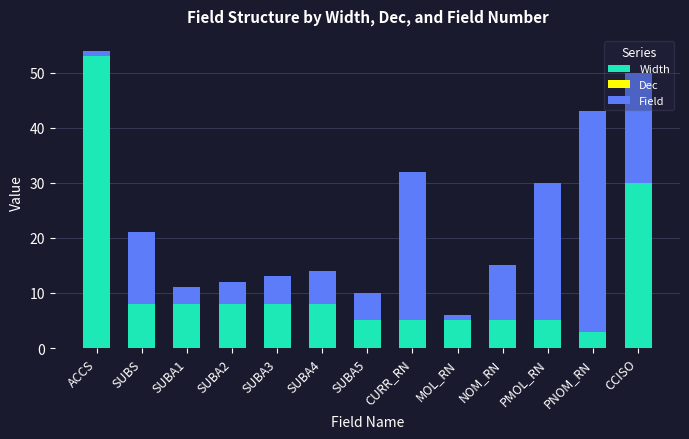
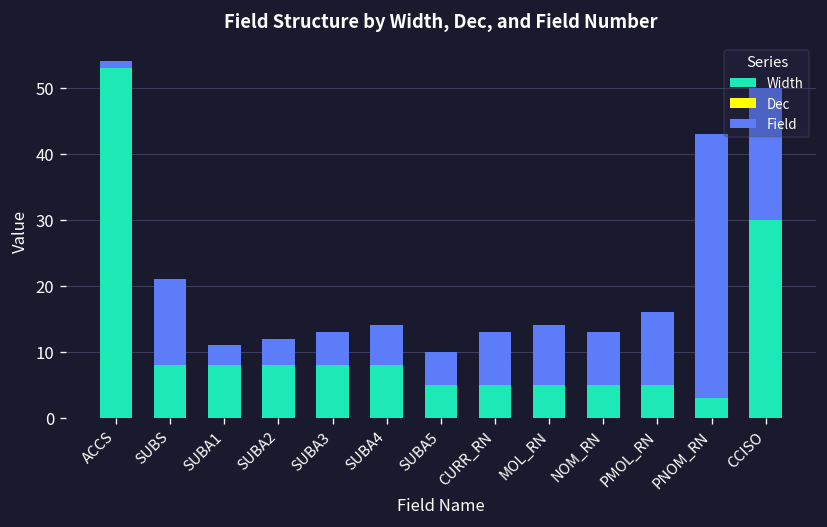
  {
    "Dec": {
      "ACCS": 53,
      "SUBS": 8,
      "SUBA1": 8,
      "SUBA2": 8,
      "SUBA3": 8,
      "SUBA4": 8,
      "SUBA5": 5,
      "CURR_RN": 5,
      "MOL_RN": 5,
      "NOM_RN": 5,
      "PMOL_RN": 5,
      "PNOM_RN": 3,
      "CCISO": 30
    },
    "Field": {
      "ACCS": 1,
      "SUBS": 13,
      "SUBA1": 3,
      "SUBA2": 4,
      "SUBA3": 5,
      "SUBA4": 6,
      "SUBA5": 5,
-     "CURR_RN": 27,
-     "MOL_RN": 1,
-     "NOM_RN": 10,
-     "PMOL_RN": 25,
+     "CURR_RN": 8,
+     "MOL_RN": 9,
+     "NOM_RN": 8,
+     "PMOL_RN": 11,
      "PNOM_RN": 40
    }
  }
